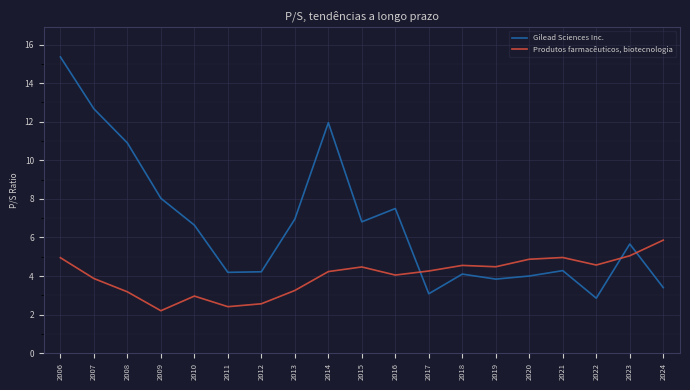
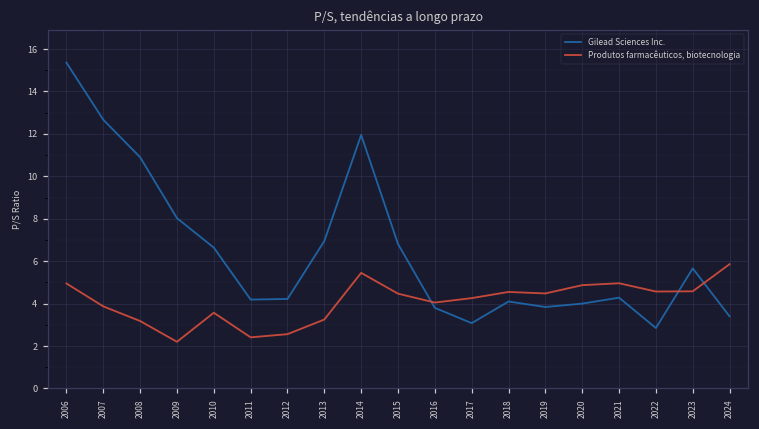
  {
    "Gilead Sciences Inc.": {
      "2006": 15.4,
      "2007": 12.7,
      "2008": 10.9,
      "2009": 8.0,
      "2010": 6.6,
      "2011": 4.2,
      "2012": 4.2,
      "2013": 7.0,
      "2014": 12.0,
      "2015": 6.8,
-     "2016": 7.5,
+     "2016": 3.8,
      "2017": 3.1,
      "2018": 4.1,
      "2019": 3.8,
      "2020": 4.0,
      "2021": 4.3,
      "2022": 2.9,
      "2023": 5.7,
      "2024": 3.4
    },
    "Produtos farmacêuticos, biotecnologia": {
      "2006": 5.0,
      "2007": 3.9,
      "2008": 3.2,
      "2009": 2.2,
-     "2010": 3.0,
+     "2010": 3.6,
      "2011": 2.4,
      "2012": 2.6,
      "2013": 3.3,
-     "2014": 4.2,
+     "2014": 5.5,
      "2015": 4.5,
      "2016": 4.1,
      "2017": 4.3,
      "2018": 4.6,
      "2019": 4.5,
      "2020": 4.9,
      "2021": 5.0,
      "2022": 4.6,
-     "2023": 5.1,
+     "2023": 4.6,
      "2024": 5.9
    }
  }
